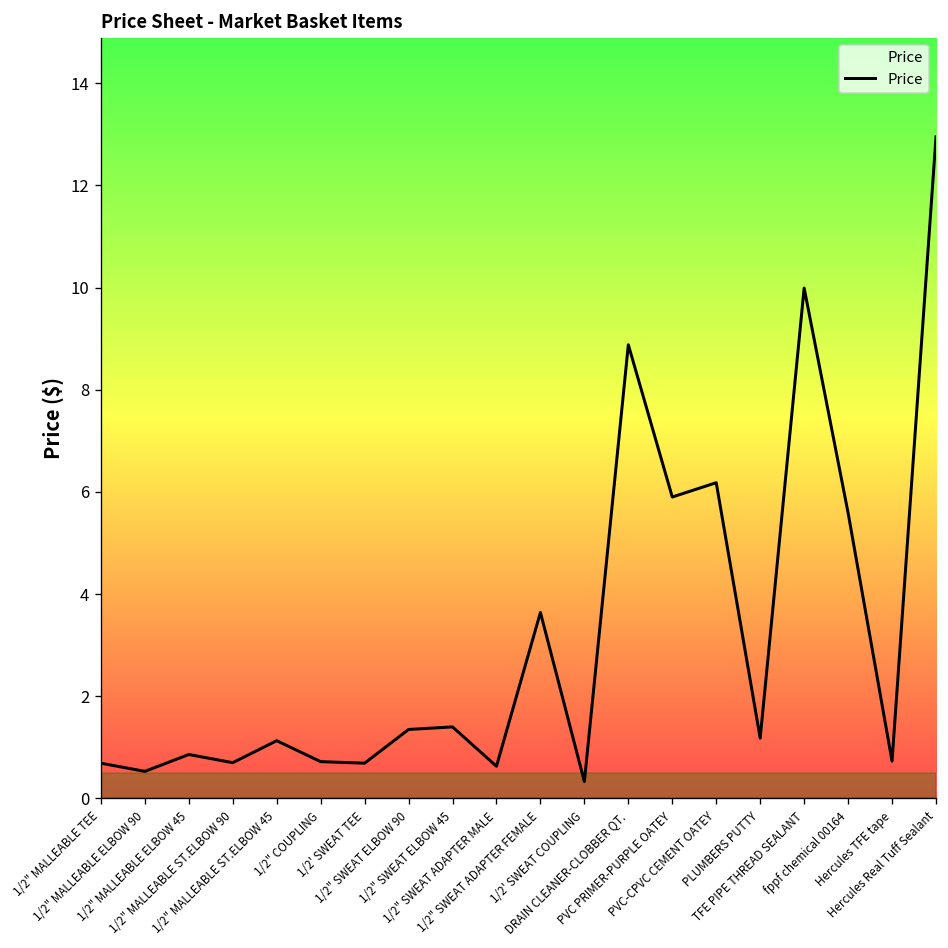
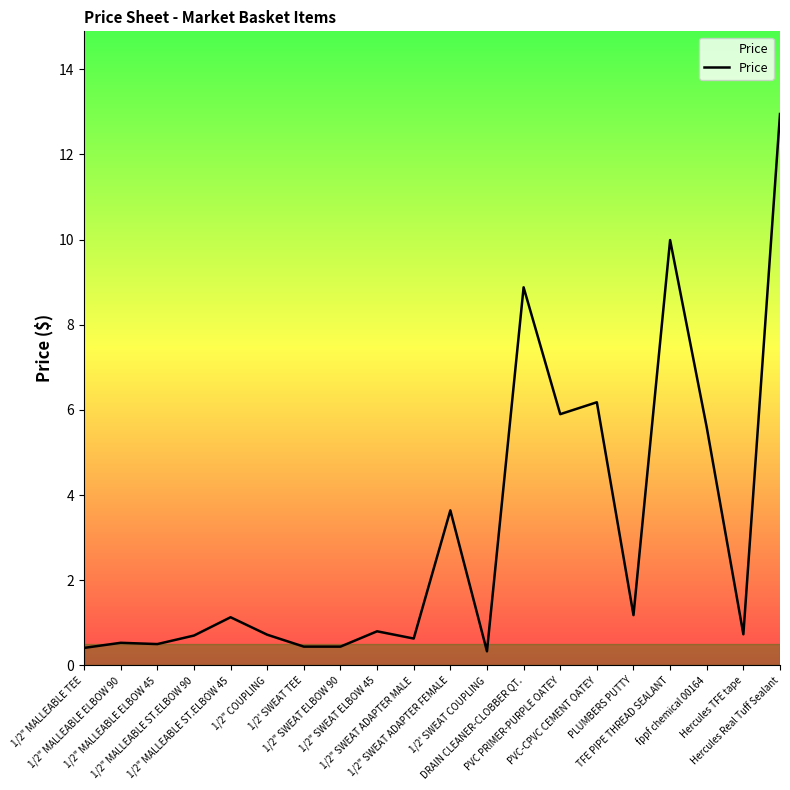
  {
-   "1/2\" MALLEABLE TEE": 0.7,
+   "1/2\" MALLEABLE TEE": 0.4,
    "1/2\" MALLEABLE ELBOW 90": 0.5,
-   "1/2\" MALLEABLE ELBOW 45": 0.9,
+   "1/2\" MALLEABLE ELBOW 45": 0.5,
    "1/2\" MALLEABLE ST.ELBOW 90": 0.7,
    "1/2\" MALLEABLE ST.ELBOW 45": 1.1,
    "1/2\" COUPLING": 0.7,
-   "1/2' SWEAT TEE": 0.7,
-   "1/2\" SWEAT ELBOW 90": 1.4,
-   "1/2\" SWEAT ELBOW 45": 1.4,
+   "1/2' SWEAT TEE": 0.4,
+   "1/2\" SWEAT ELBOW 90": 0.4,
+   "1/2\" SWEAT ELBOW 45": 0.8,
    "1/2\" SWEAT ADAPTER MALE": 0.6,
    "1/2\" SWEAT ADAPTER FEMALE": 3.6,
    "1/2' SWEAT COUPLING": 0.3,
    "DRAIN CLEANER-CLOBBER QT.": 8.9,
    "PVC PRIMER-PURPLE OATEY": 5.9,
    "PVC-CPVC CEMENT OATEY": 6.2,
    "PLUMBERS PUTTY": 1.2,
    "TFE PIPE THREAD SEALANT": 10.0,
    "fppf chemical 00164": 5.6,
    "Hercules TFE tape": 0.7,
    "Hercules Real Tuff Sealant": 13.0
  }
